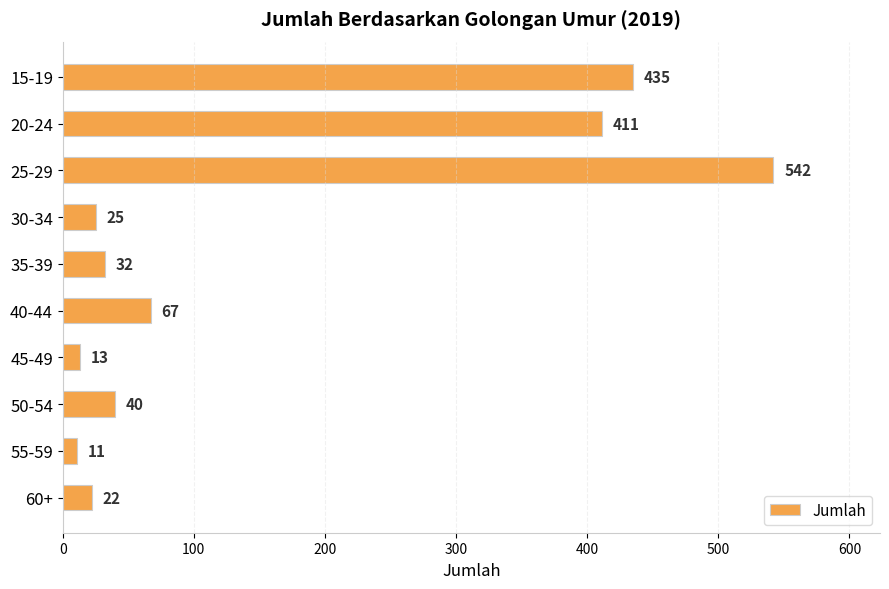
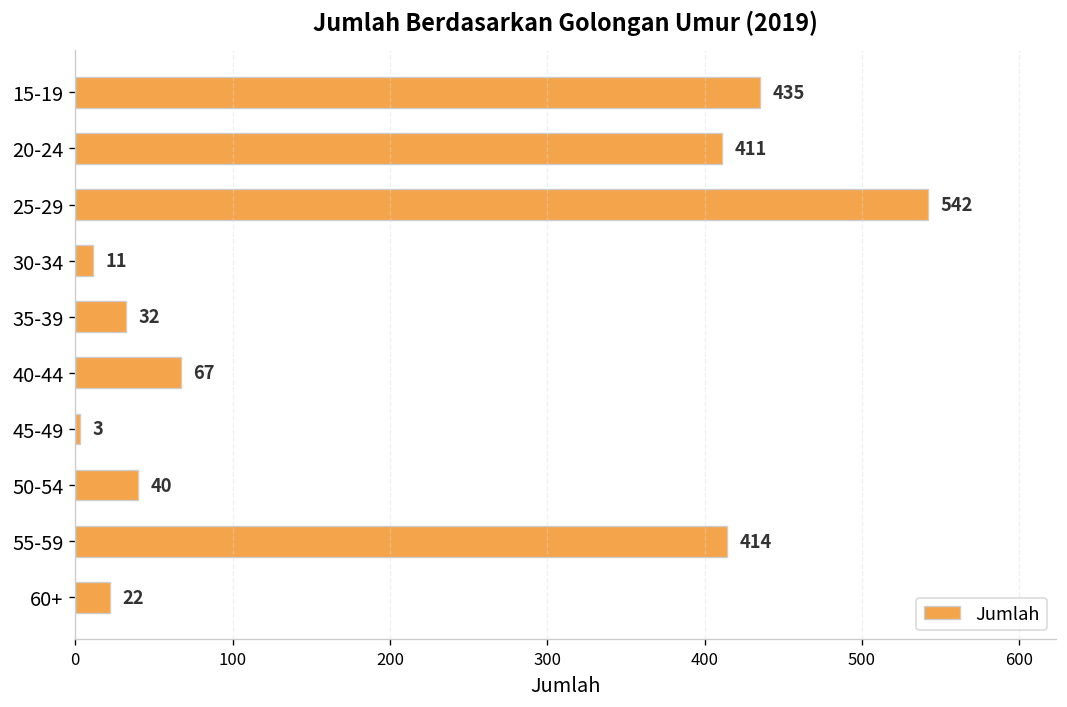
  {
    "15-19": 435,
    "20-24": 411,
    "25-29": 542,
-   "30-34": 25,
+   "30-34": 11,
    "35-39": 32,
    "40-44": 67,
-   "45-49": 13,
+   "45-49": 3,
    "50-54": 40,
-   "55-59": 11,
+   "55-59": 414,
    "60+": 22
  }
